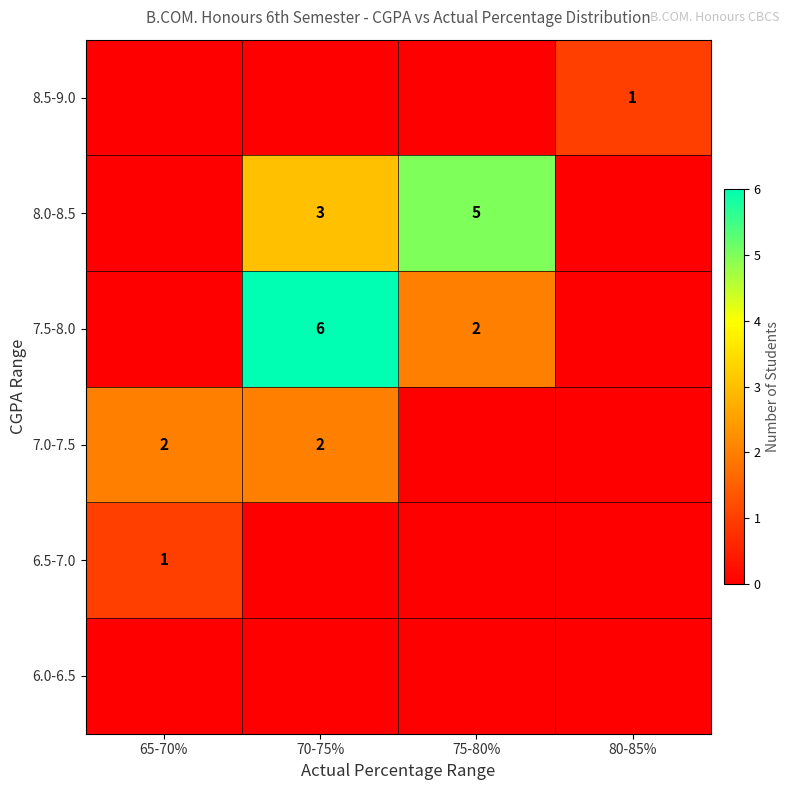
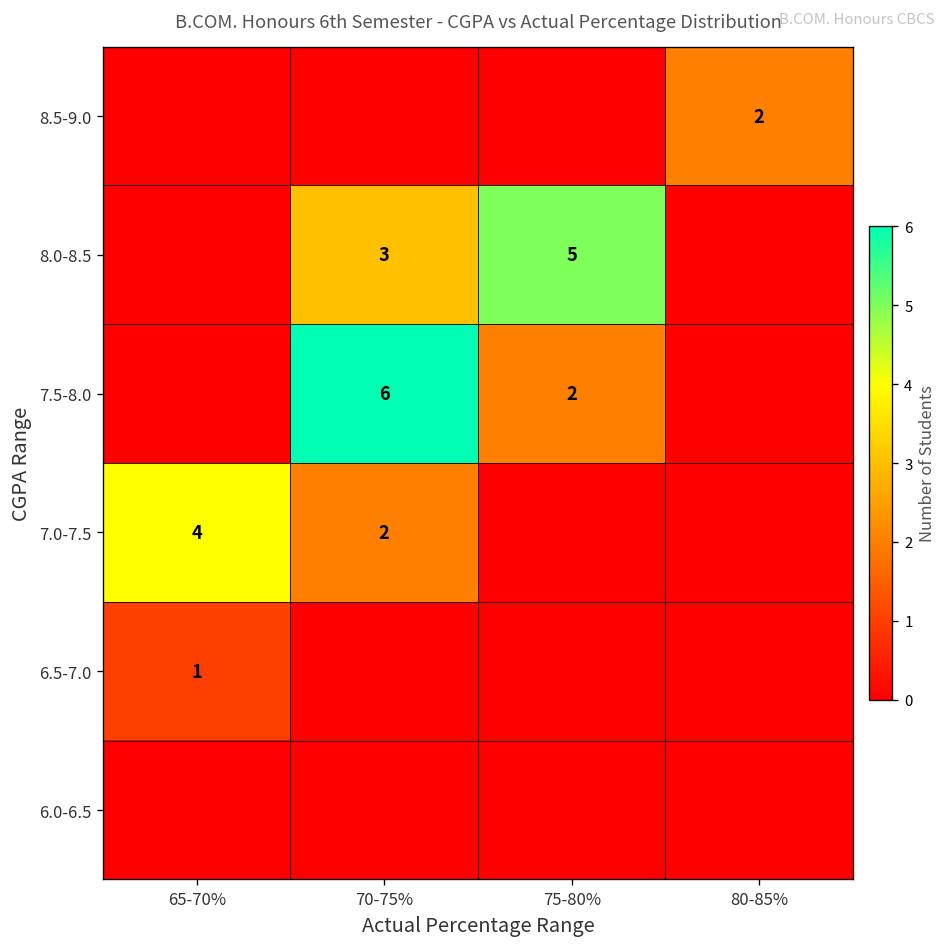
  {
    "8.5-9.0": {
-     "80-85%": 1
+     "80-85%": 2
    },
    "8.0-8.5": {
      "70-75%": 3,
      "75-80%": 5
    },
    "7.5-8.0": {
      "70-75%": 6,
      "75-80%": 2
    },
    "7.0-7.5": {
-     "65-70%": 2,
+     "65-70%": 4,
      "70-75%": 2
    },
    "6.5-7.0": {
      "65-70%": 1
    }
  }
